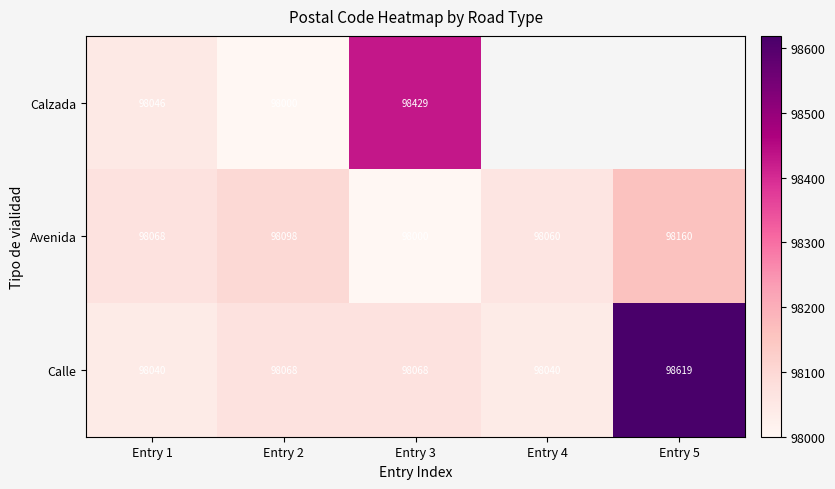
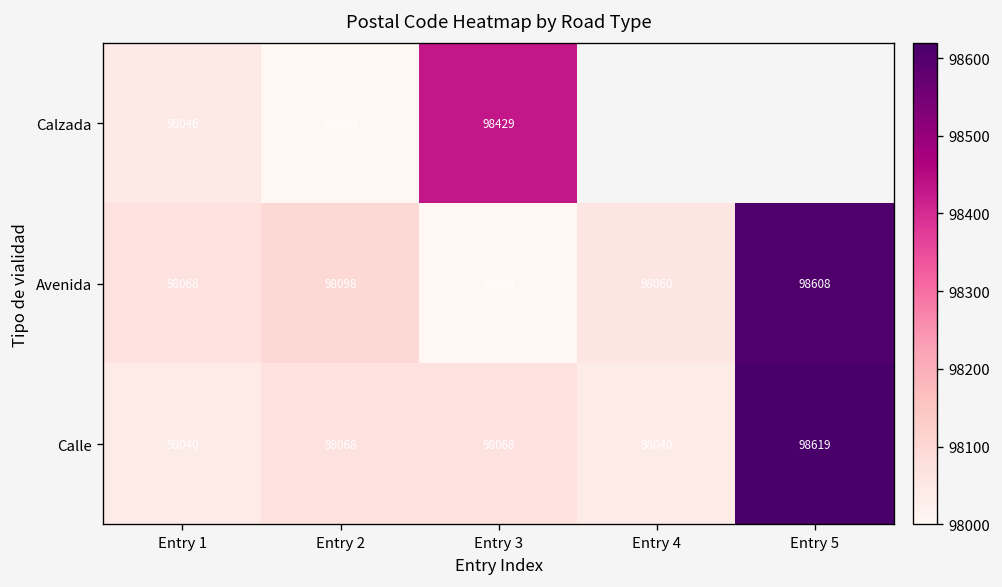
  {
    "Calzada": {
      "Entry 3": 98429
    },
    "Avenida": {
-     "Entry 5": 98160
+     "Entry 5": 98608
    },
    "Calle": {
      "Entry 5": 98619
    }
  }
